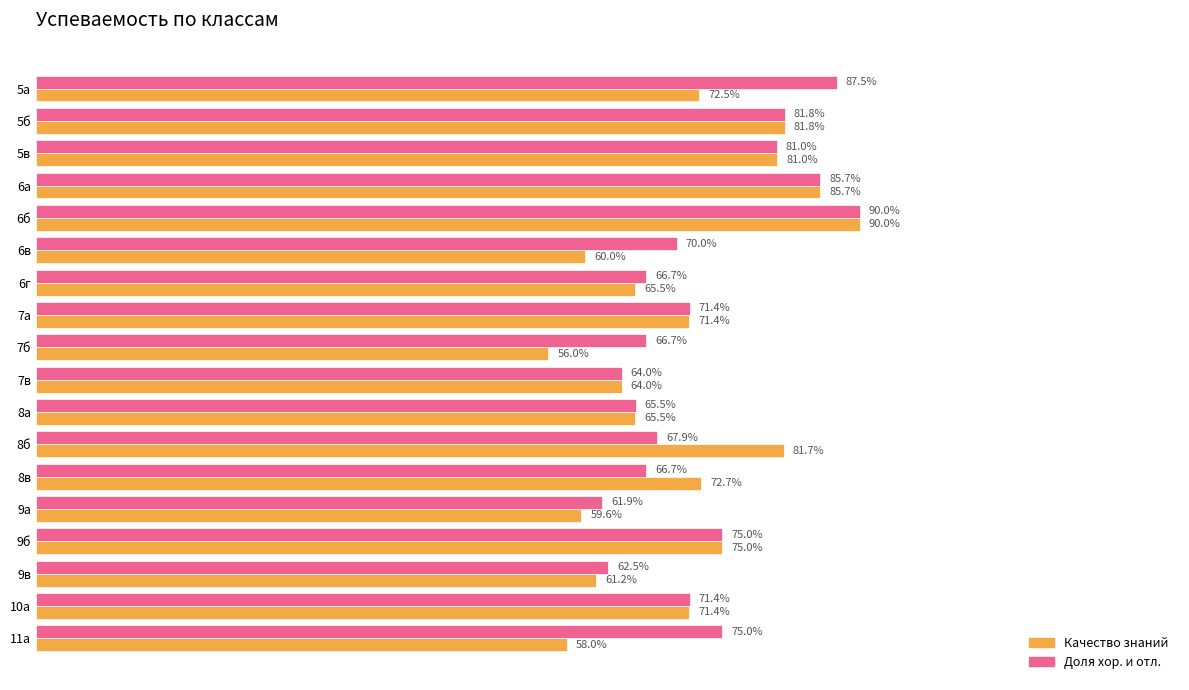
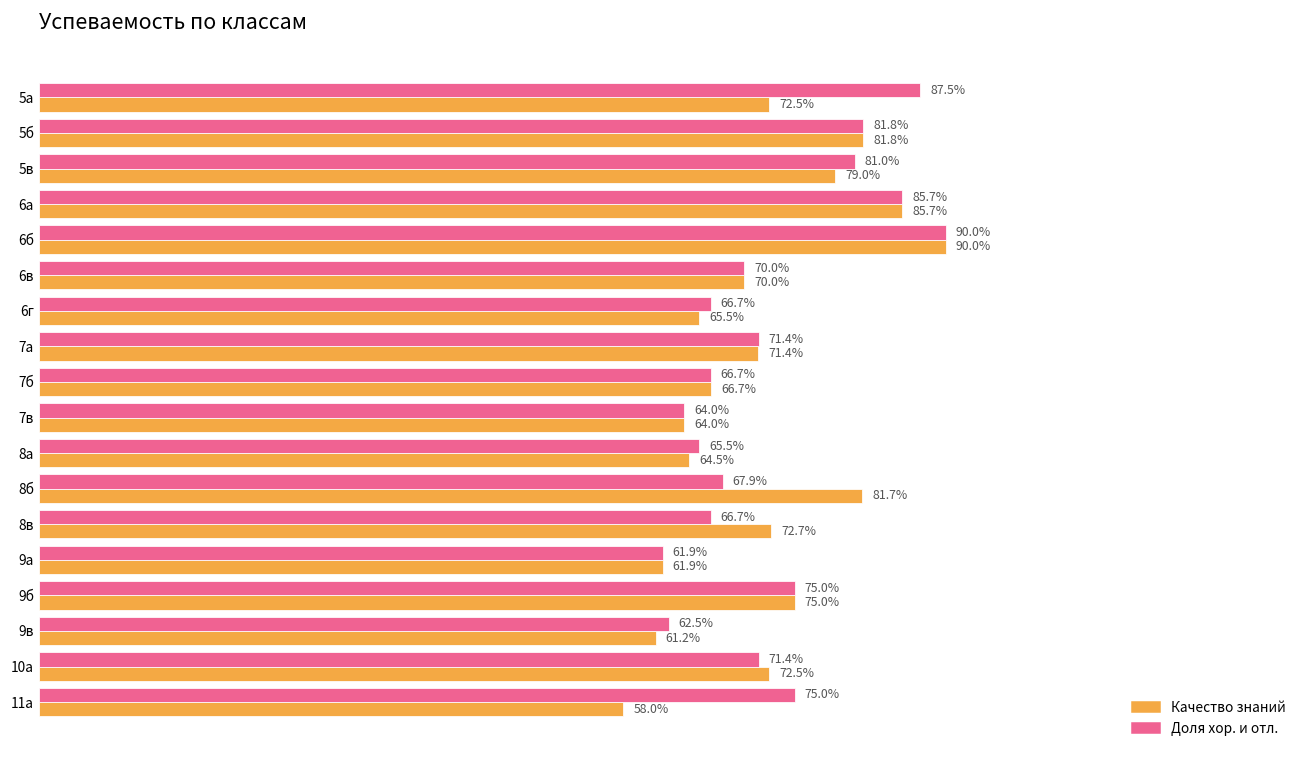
  {
    "Качество знаний": {
      "5а": "72.5%",
      "5б": "81.8%",
-     "5в": "81.0%",
+     "5в": "79.0%",
      "6а": "85.7%",
      "6б": "90.0%",
-     "6в": "60.0%",
+     "6в": "70.0%",
      "6г": "65.5%",
      "7а": "71.4%",
-     "7б": "56.0%",
+     "7б": "66.7%",
      "7в": "64.0%",
-     "8а": "65.5%",
+     "8а": "64.5%",
      "8б": "81.7%",
      "8в": "72.7%",
-     "9а": "59.6%",
+     "9а": "61.9%",
      "9б": "75.0%",
      "9в": "61.2%",
-     "10а": "71.4%",
+     "10а": "72.5%",
      "11а": "58.0%"
    },
    "Доля хор. и отл.": {
      "5а": "87.5%",
      "5б": "81.8%",
      "5в": "81.0%",
      "6а": "85.7%",
      "6б": "90.0%",
      "6в": "70.0%",
      "6г": "66.7%",
      "7а": "71.4%",
      "7б": "66.7%",
      "7в": "64.0%",
      "8а": "65.5%",
      "8б": "67.9%",
      "8в": "66.7%",
      "9а": "61.9%",
      "9б": "75.0%",
      "9в": "62.5%",
      "10а": "71.4%",
      "11а": "75.0%"
    }
  }
